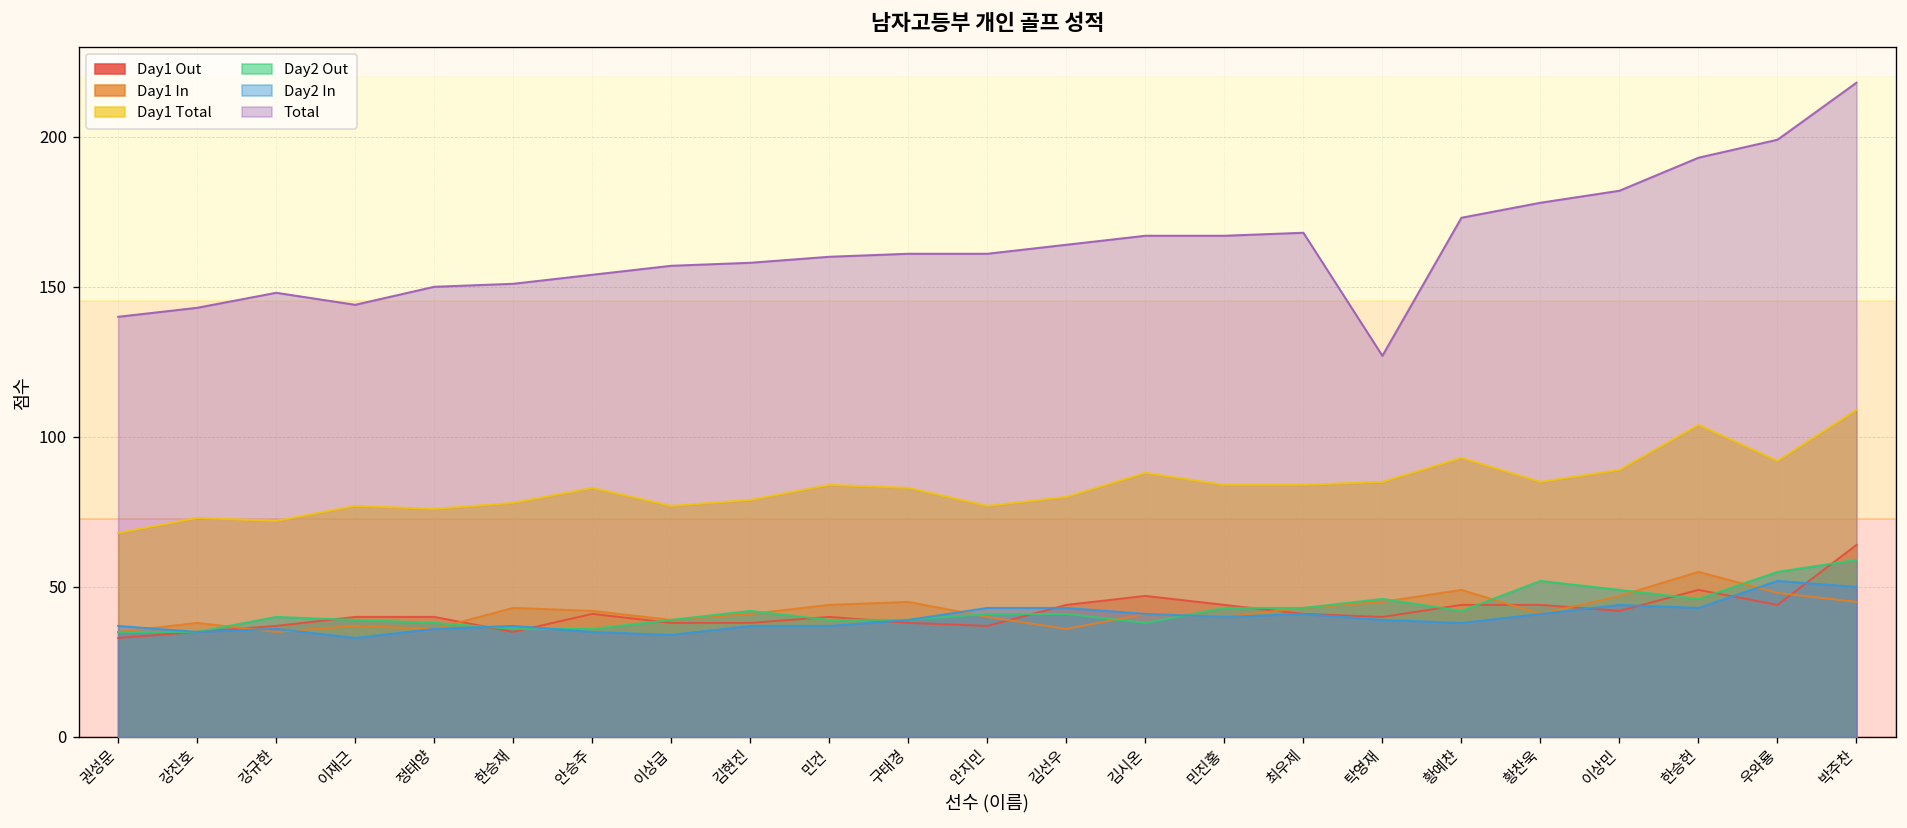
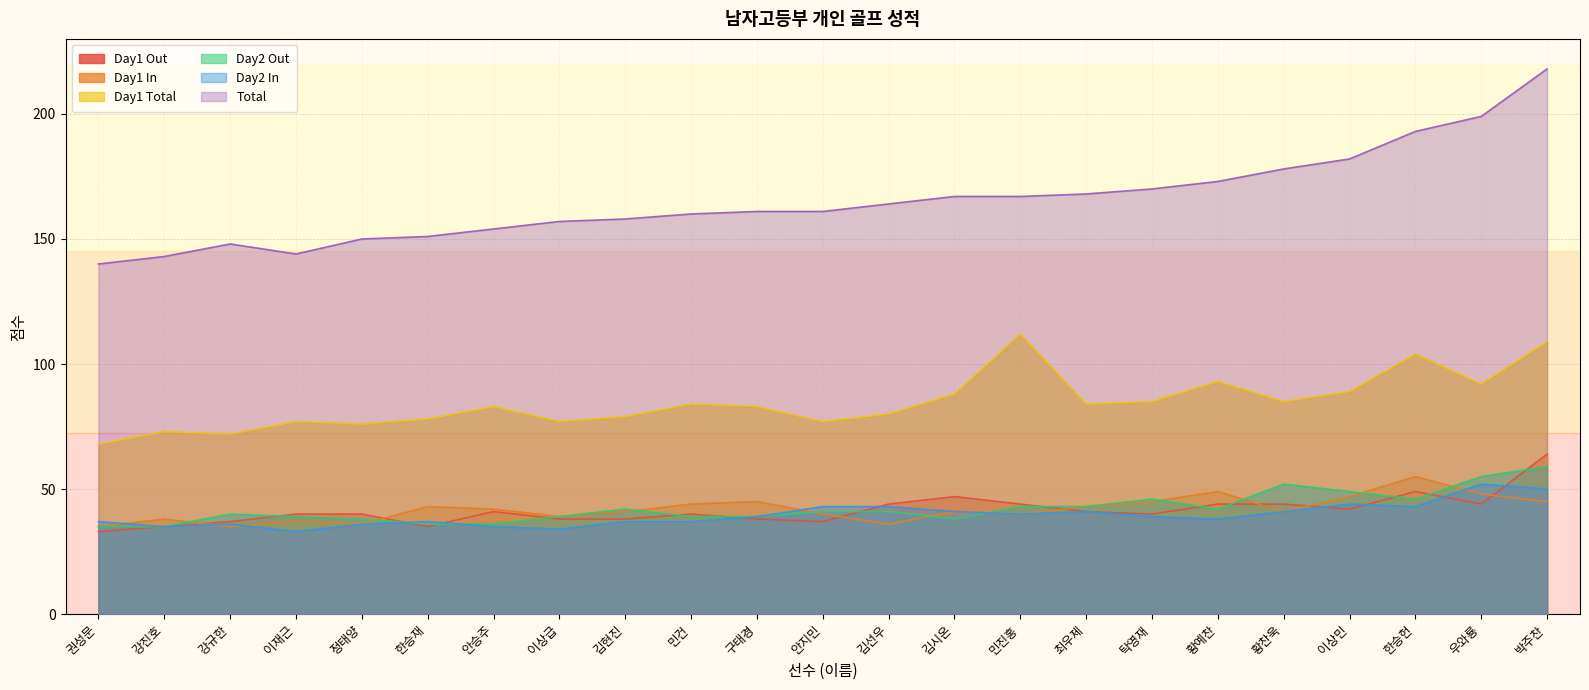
  {
    "Day1 Total": {
      "권성문": 68,
      "강진호": 73,
      "강규한": 72,
      "이재근": 77,
      "정태양": 76,
      "한승재": 78,
      "안승주": 83,
      "이상급": 77,
      "김현진": 79,
      "민건": 84,
      "구태경": 83,
      "안지민": 77,
      "김선우": 80,
      "김시온": 88,
-     "민진홍": 84,
+     "민진홍": 112,
      "최우제": 84,
      "탁영재": 85,
      "황예찬": 93,
      "황찬욱": 85,
      "이상민": 89,
      "한승헌": 104,
      "우와룡": 92,
      "박주찬": 109
    },
    "Day2 Out": {
      "강규한": 40,
      "정태양": 38,
      "김선우": 41,
      "김시온": 38,
      "황예찬": 42,
      "황찬욱": 52,
      "이상민": 49,
      "한승헌": 46,
      "우와룡": 55,
      "박주찬": 59
    },
    "Day2 In": {
      "권성문": 37,
      "이재근": 33,
      "이상급": 34,
      "민건": 37,
      "안지민": 43,
      "황예찬": 38,
      "이상민": 44,
      "한승헌": 43,
      "우와룡": 52,
      "박주찬": 50
    },
    "Total": {
      "권성문": 140,
      "강진호": 143,
      "강규한": 148,
      "이재근": 144,
      "정태양": 150,
      "한승재": 151,
      "안승주": 154,
      "이상급": 157,
      "김현진": 158,
      "민건": 160,
      "구태경": 161,
      "안지민": 161,
      "김선우": 164,
      "김시온": 167,
      "민진홍": 167,
      "최우제": 168,
-     "탁영재": 127,
+     "탁영재": 170,
      "황예찬": 173,
      "황찬욱": 178,
      "이상민": 182,
      "한승헌": 193,
      "우와룡": 199,
      "박주찬": 218
    }
  }
